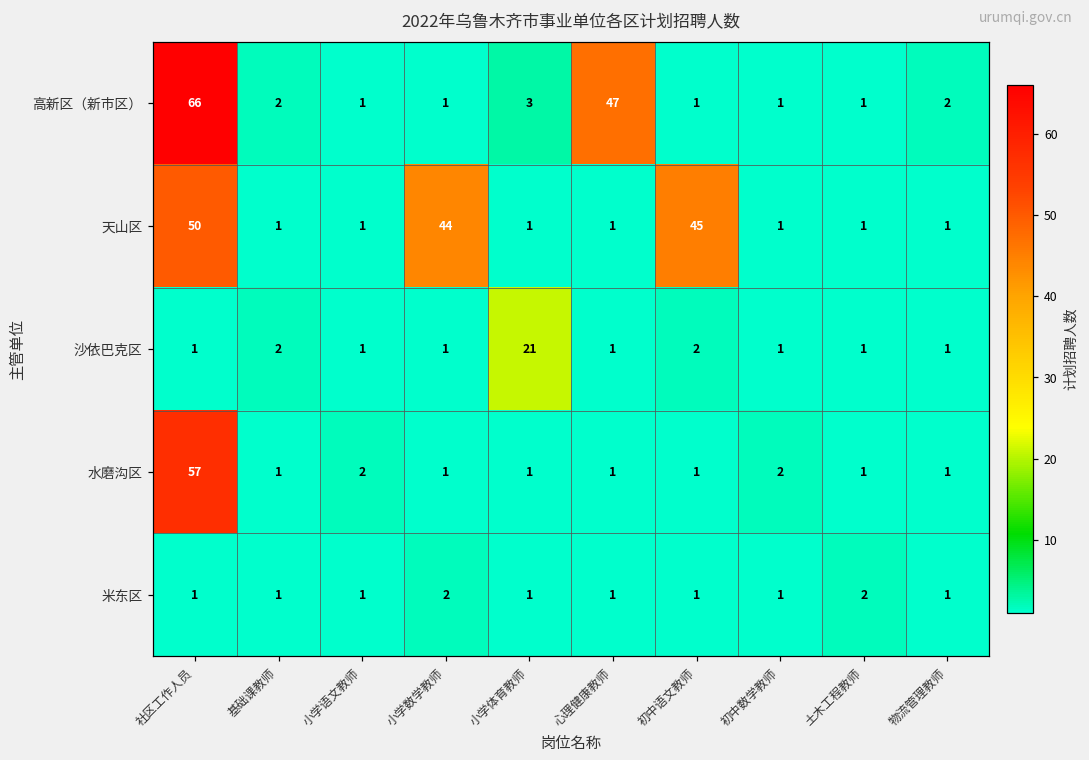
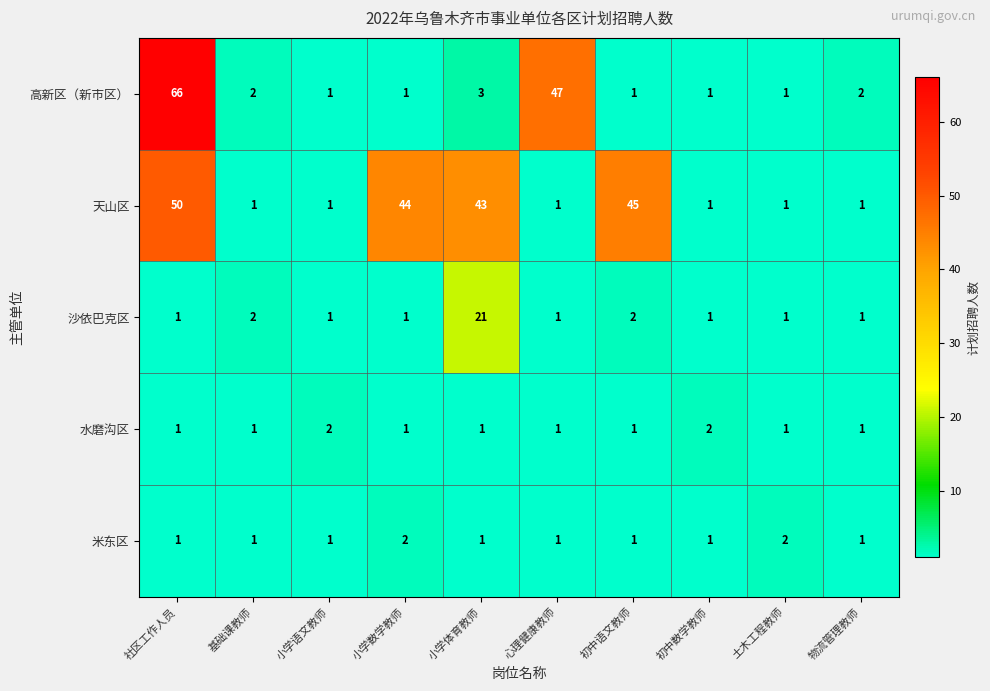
  {
    "高新区（新市区）": {
      "社区工作人员": 66,
      "基础课教师": 2,
      "小学语文教师": 1,
      "小学数学教师": 1,
      "小学体育教师": 3,
      "心理健康教师": 47,
      "初中语文教师": 1,
      "初中数学教师": 1,
      "土木工程教师": 1,
      "物流管理教师": 2
    },
    "天山区": {
      "社区工作人员": 50,
      "基础课教师": 1,
      "小学语文教师": 1,
      "小学数学教师": 44,
-     "小学体育教师": 1,
+     "小学体育教师": 43,
      "心理健康教师": 1,
      "初中语文教师": 45,
      "初中数学教师": 1,
      "土木工程教师": 1,
      "物流管理教师": 1
    },
    "沙依巴克区": {
      "社区工作人员": 1,
      "基础课教师": 2,
      "小学语文教师": 1,
      "小学数学教师": 1,
      "小学体育教师": 21,
      "心理健康教师": 1,
      "初中语文教师": 2,
      "初中数学教师": 1,
      "土木工程教师": 1,
      "物流管理教师": 1
    },
    "水磨沟区": {
-     "社区工作人员": 57,
+     "社区工作人员": 1,
      "基础课教师": 1,
      "小学语文教师": 2,
      "小学数学教师": 1,
      "小学体育教师": 1,
      "心理健康教师": 1,
      "初中语文教师": 1,
      "初中数学教师": 2,
      "土木工程教师": 1,
      "物流管理教师": 1
    },
    "米东区": {
      "社区工作人员": 1,
      "基础课教师": 1,
      "小学语文教师": 1,
      "小学数学教师": 2,
      "小学体育教师": 1,
      "心理健康教师": 1,
      "初中语文教师": 1,
      "初中数学教师": 1,
      "土木工程教师": 2,
      "物流管理教师": 1
    }
  }
